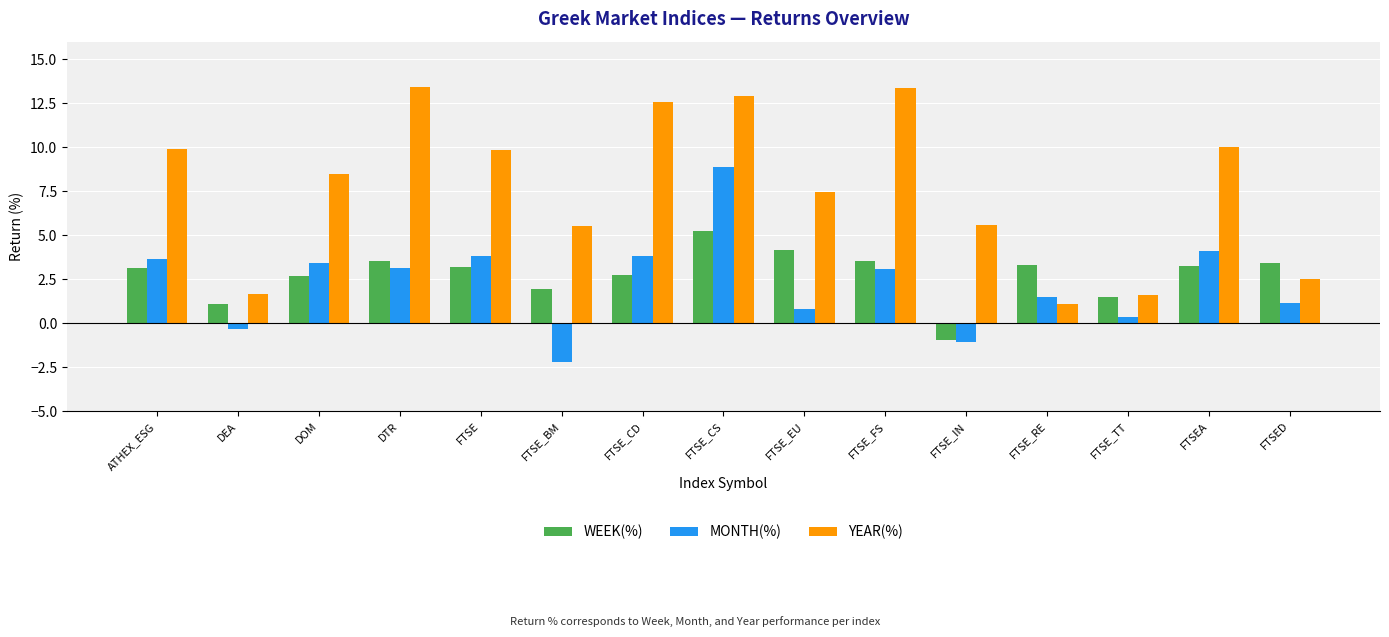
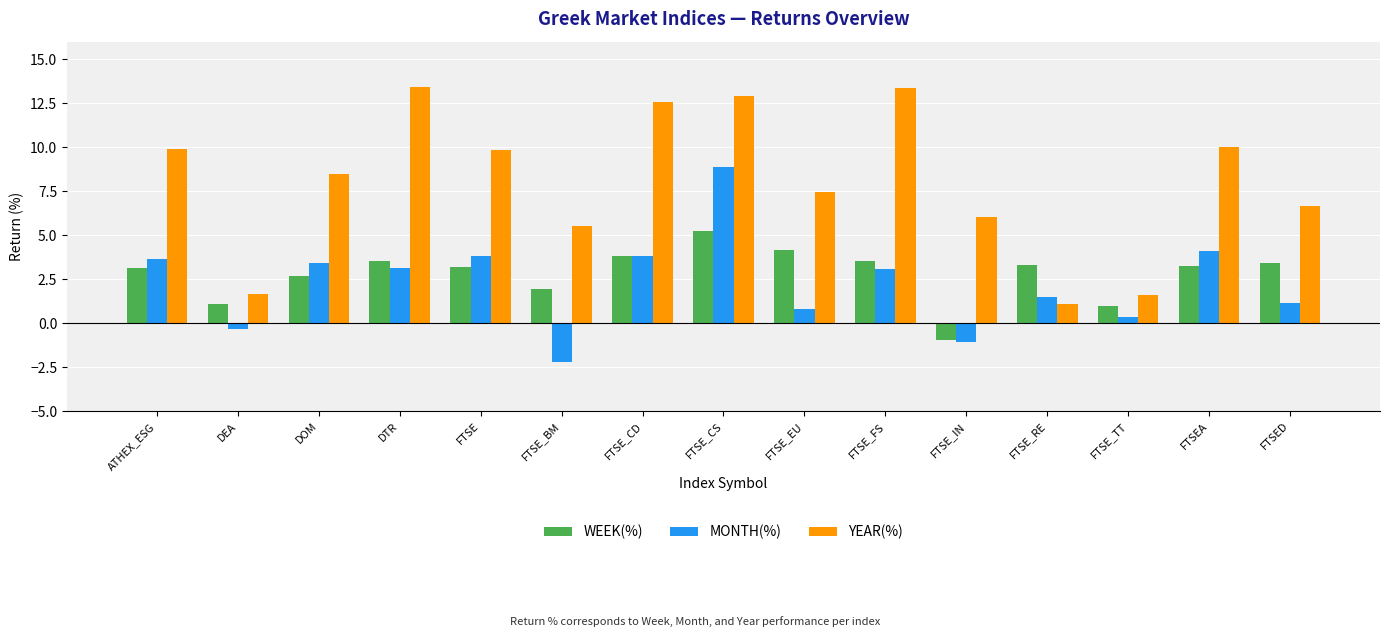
  {
    "WEEK(%)": {
      "ATHEX_ESG": 3.1,
      "DEA": 1.1,
      "DOM": 2.7,
      "DTR": 3.5,
      "FTSE": 3.2,
      "FTSE_BM": 2.0,
-     "FTSE_CD": 2.7,
+     "FTSE_CD": 3.8,
      "FTSE_CS": 5.3,
      "FTSE_EU": 4.2,
      "FTSE_FS": 3.6,
      "FTSE_IN": -0.9,
      "FTSE_RE": 3.3,
-     "FTSE_TT": 1.5,
+     "FTSE_TT": 1.0,
      "FTSEA": 3.3,
      "FTSED": 3.4
    },
    "MONTH(%)": {
      "ATHEX_ESG": 3.7,
      "DEA": -0.3,
      "DOM": 3.4,
      "DTR": 3.1,
      "FTSE": 3.8,
      "FTSE_BM": -2.2,
      "FTSE_CD": 3.8,
      "FTSE_CS": 8.9,
      "FTSE_EU": 0.8,
      "FTSE_FS": 3.1,
      "FTSE_IN": -1.1,
      "FTSE_RE": 1.5,
      "FTSE_TT": 0.4,
      "FTSEA": 4.1,
      "FTSED": 1.1
    },
    "YEAR(%)": {
      "ATHEX_ESG": 9.9,
      "DEA": 1.7,
      "DOM": 8.5,
      "DTR": 13.4,
      "FTSE": 9.9,
      "FTSE_BM": 5.5,
      "FTSE_CD": 12.6,
      "FTSE_CS": 12.9,
      "FTSE_EU": 7.5,
      "FTSE_FS": 13.4,
-     "FTSE_IN": 5.6,
+     "FTSE_IN": 6.1,
      "FTSE_RE": 1.1,
      "FTSE_TT": 1.6,
      "FTSEA": 10.0,
-     "FTSED": 2.5
+     "FTSED": 6.7
    }
  }
